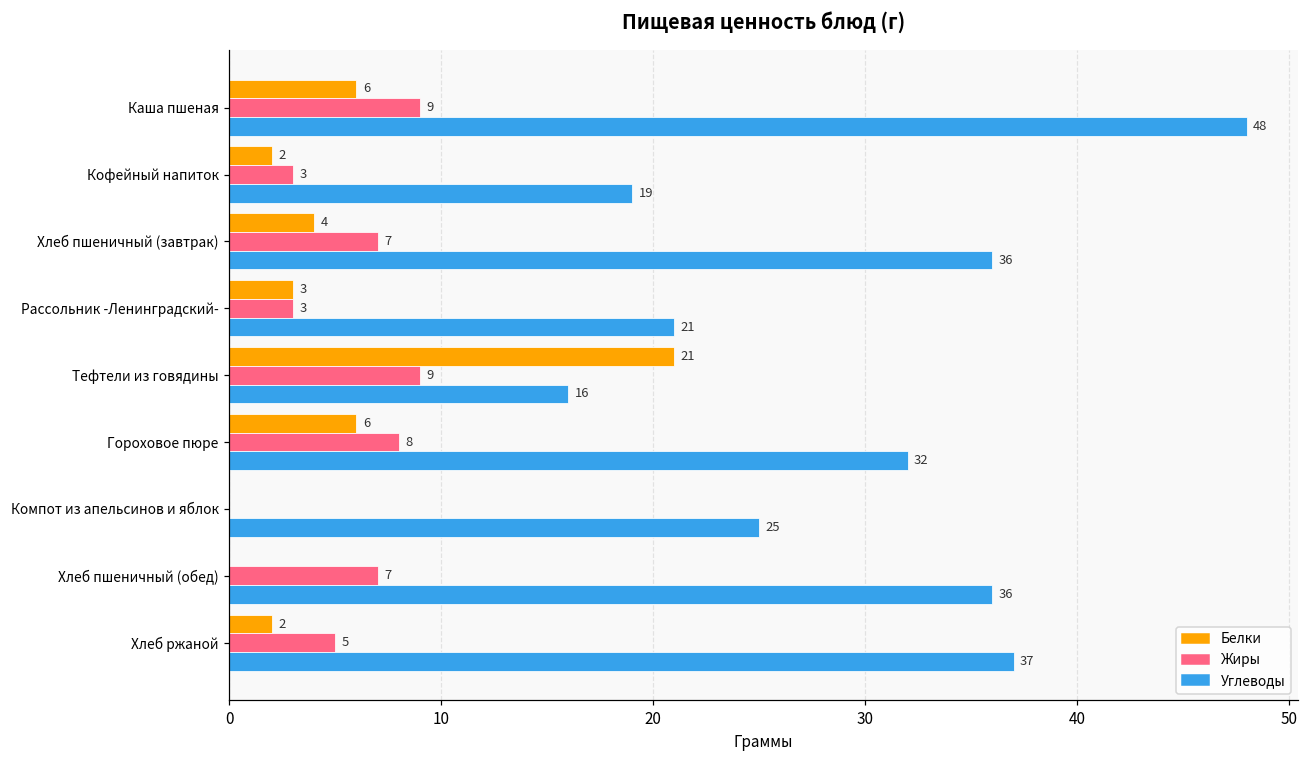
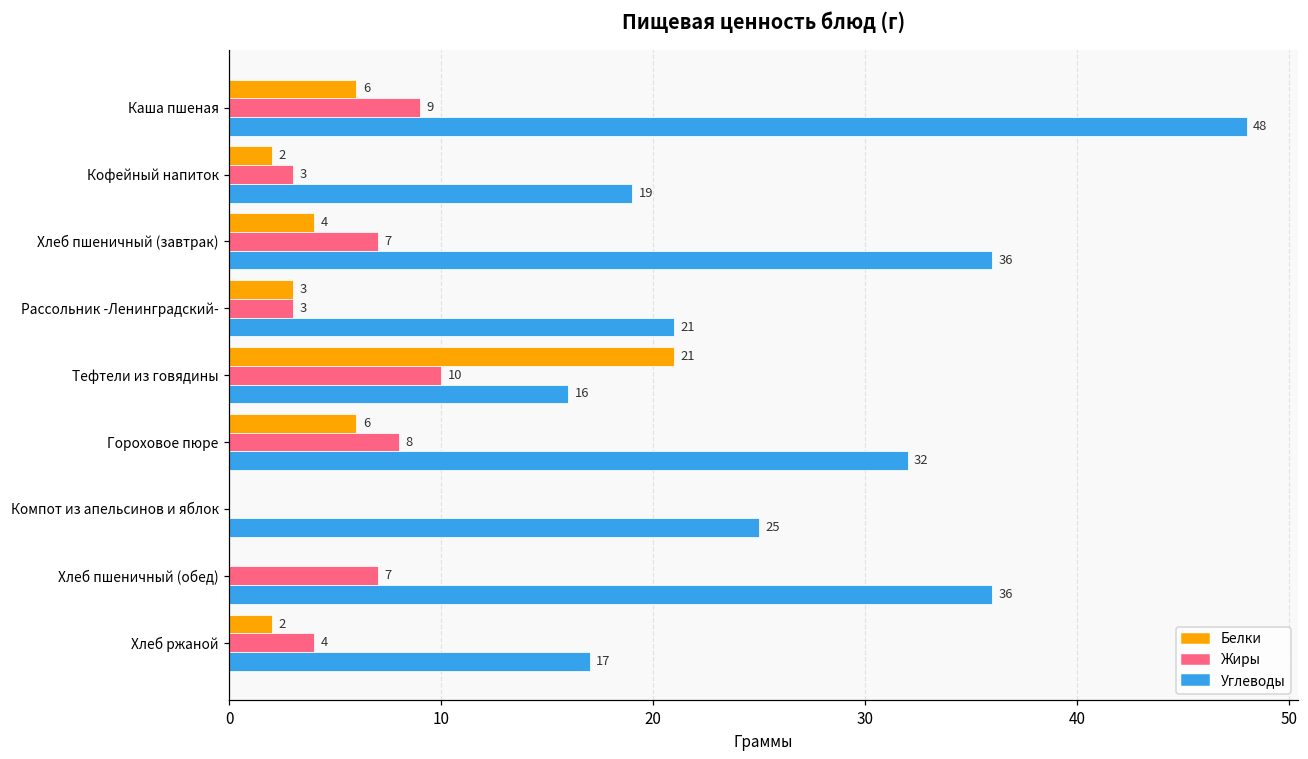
  {
    "Белки": {
      "Каша пшеная": 6,
      "Кофейный напиток": 2,
      "Хлеб пшеничный (завтрак)": 4,
      "Рассольник -Ленинградский-": 3,
      "Тефтели из говядины": 21,
      "Гороховое пюре": 6,
      "Хлеб ржаной": 2
    },
    "Жиры": {
      "Каша пшеная": 9,
      "Кофейный напиток": 3,
      "Хлеб пшеничный (завтрак)": 7,
      "Рассольник -Ленинградский-": 3,
-     "Тефтели из говядины": 9,
+     "Тефтели из говядины": 10,
      "Гороховое пюре": 8,
      "Хлеб пшеничный (обед)": 7,
-     "Хлеб ржаной": 5
+     "Хлеб ржаной": 4
    },
    "Углеводы": {
      "Каша пшеная": 48,
      "Кофейный напиток": 19,
      "Хлеб пшеничный (завтрак)": 36,
      "Рассольник -Ленинградский-": 21,
      "Тефтели из говядины": 16,
      "Гороховое пюре": 32,
      "Компот из апельсинов и яблок": 25,
      "Хлеб пшеничный (обед)": 36,
-     "Хлеб ржаной": 37
+     "Хлеб ржаной": 17
    }
  }
